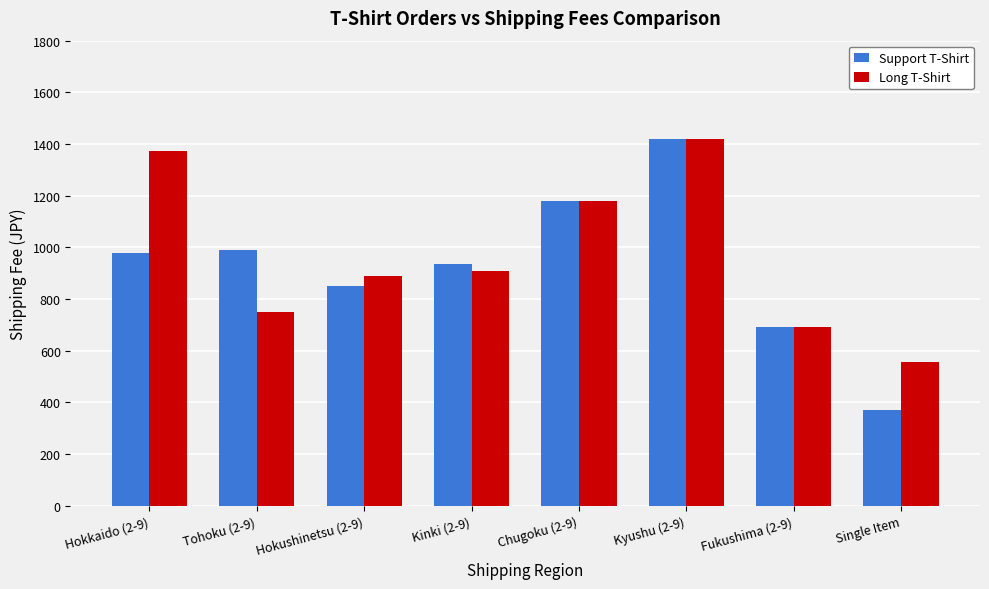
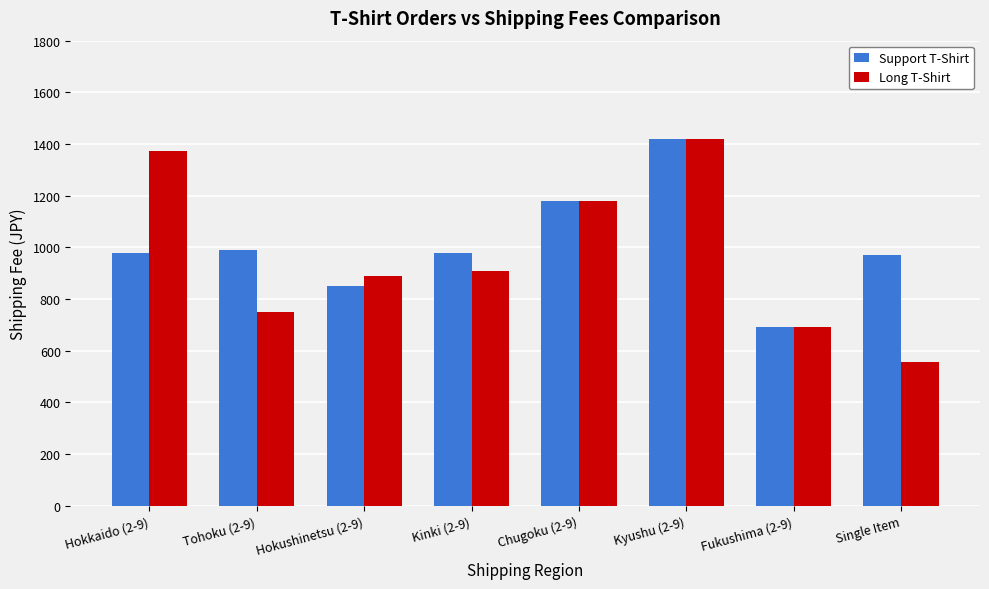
  {
    "Support T-Shirt": {
      "Hokkaido (2-9)": 980,
      "Tohoku (2-9)": 990,
      "Hokushinetsu (2-9)": 850,
-     "Kinki (2-9)": 930,
+     "Kinki (2-9)": 980,
      "Chugoku (2-9)": 1180,
      "Kyushu (2-9)": 1420,
      "Fukushima (2-9)": 690,
-     "Single Item": 370
+     "Single Item": 970
    },
    "Long T-Shirt": {
      "Hokkaido (2-9)": 1370,
      "Tohoku (2-9)": 750,
      "Hokushinetsu (2-9)": 890,
      "Kinki (2-9)": 910,
      "Chugoku (2-9)": 1180,
      "Kyushu (2-9)": 1420,
      "Fukushima (2-9)": 690,
      "Single Item": 560
    }
  }
